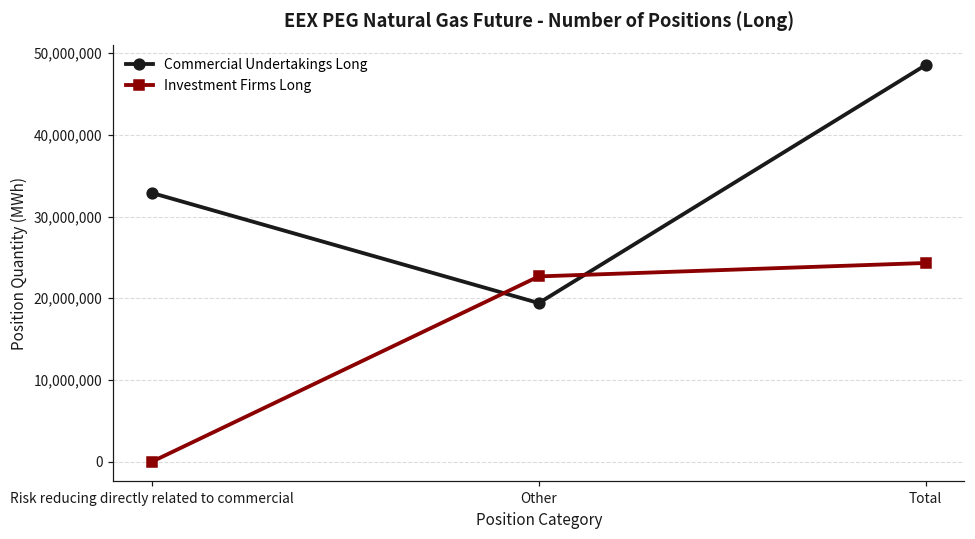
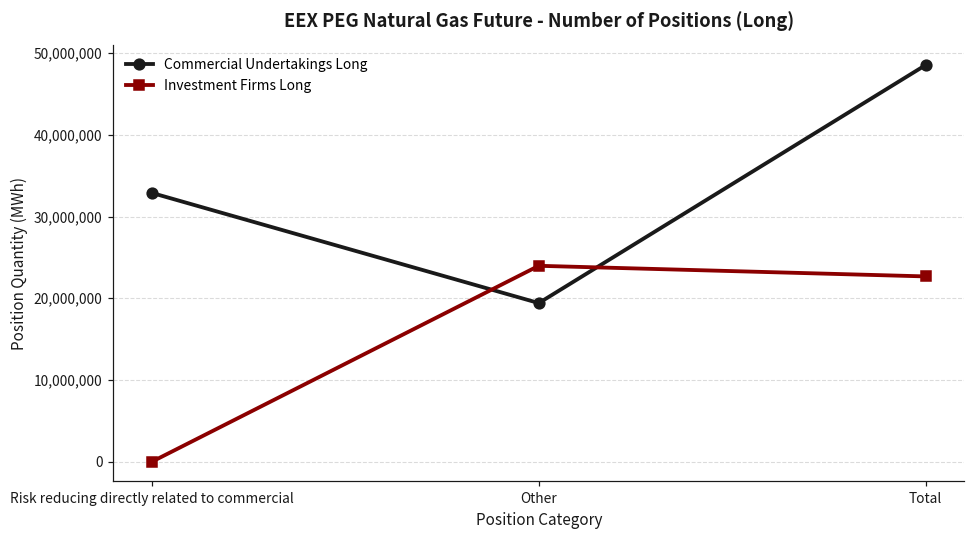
  {
    "Commercial Undertakings Long": {
      "Risk reducing directly related to commercial": "33,000,000",
      "Other": "19,000,000",
      "Total": "49,000,000"
    },
    "Investment Firms Long": {
      "Risk reducing directly related to commercial": "0",
-     "Other": "23,000,000",
-     "Total": "24,000,000"
+     "Other": "24,000,000",
+     "Total": "23,000,000"
    }
  }
